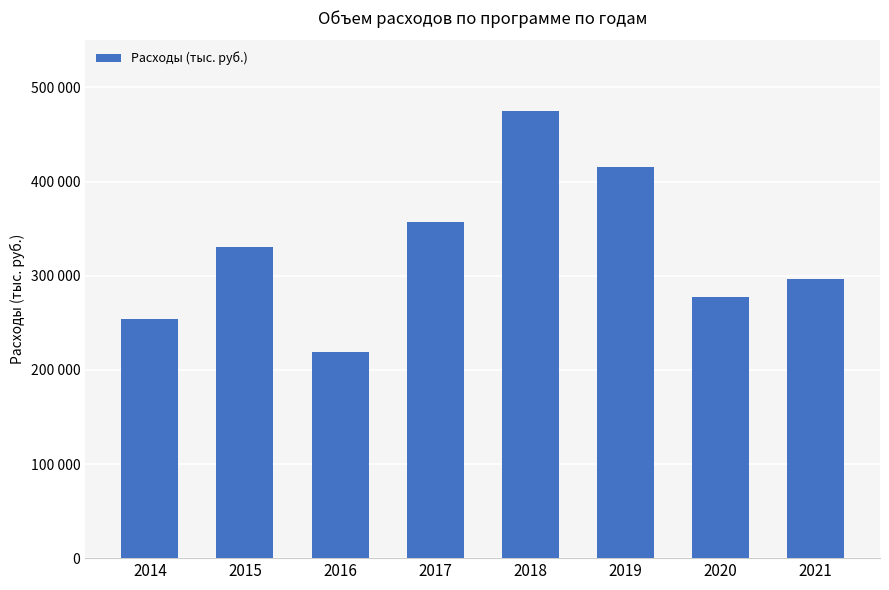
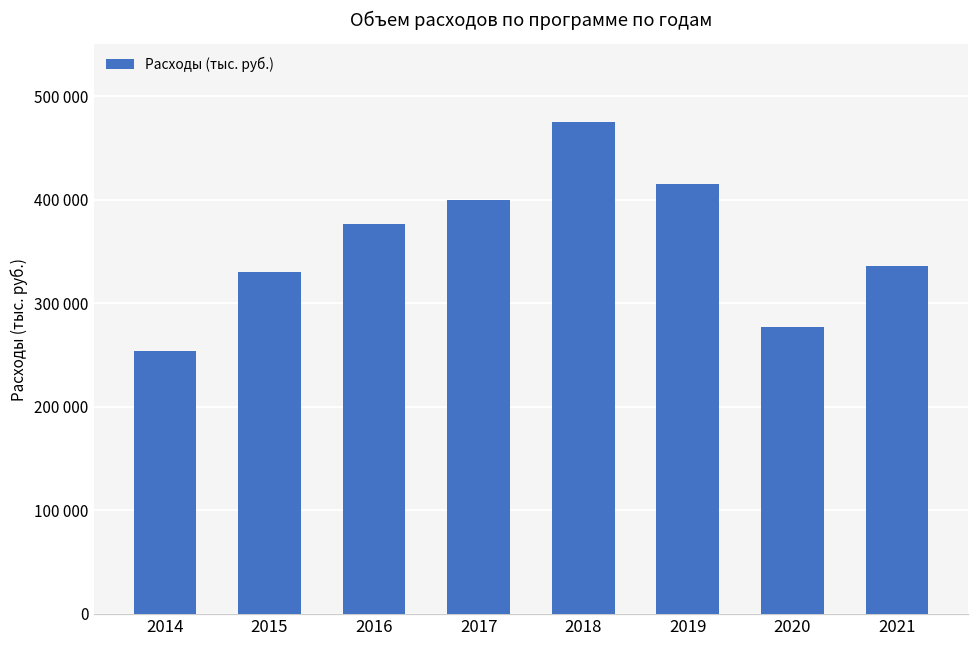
  {
    "2014": 250000,
    "2015": 330000,
-   "2016": 220000,
-   "2017": 360000,
+   "2016": 380000,
+   "2017": 400000,
    "2018": 480000,
    "2019": 420000,
    "2020": 280000,
-   "2021": 300000
+   "2021": 340000
  }
